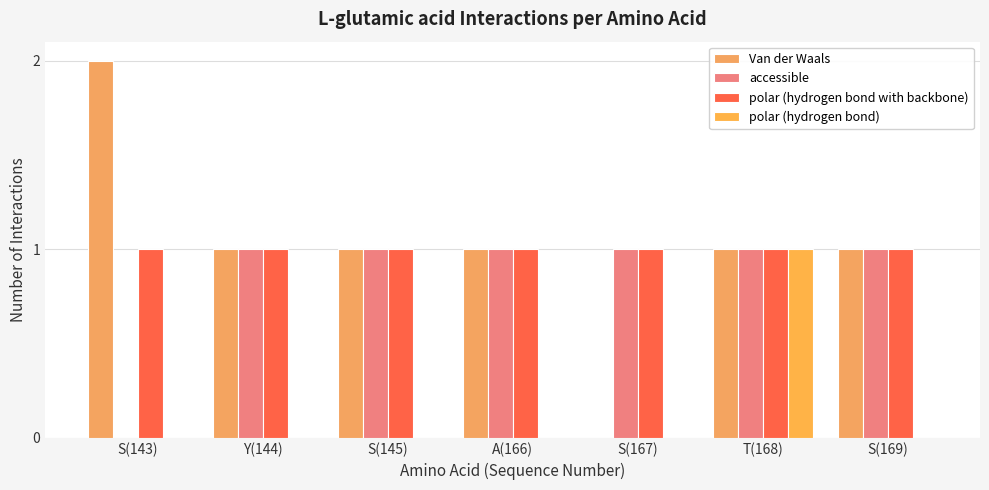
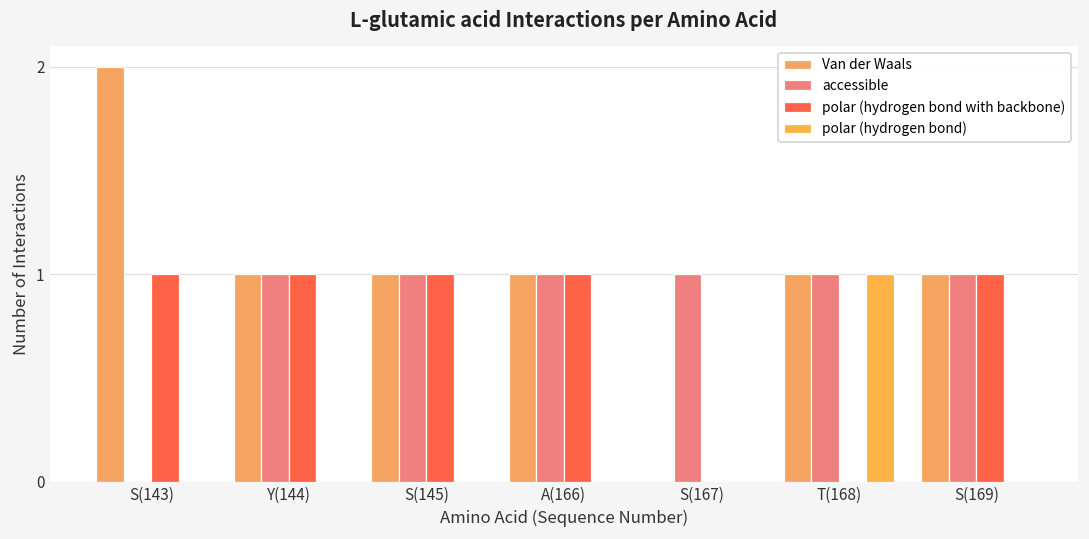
  {
    "polar (hydrogen bond with backbone)": {
      "S(143)": 1,
      "Y(144)": 1,
      "S(145)": 1,
      "A(166)": 1,
-     "S(167)": 1,
-     "T(168)": 1,
+     "S(167)": 0,
+     "T(168)": 0,
      "S(169)": 1
    }
  }
